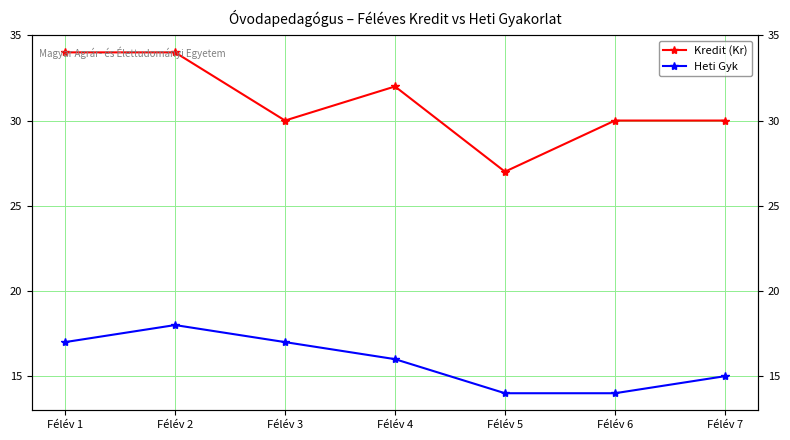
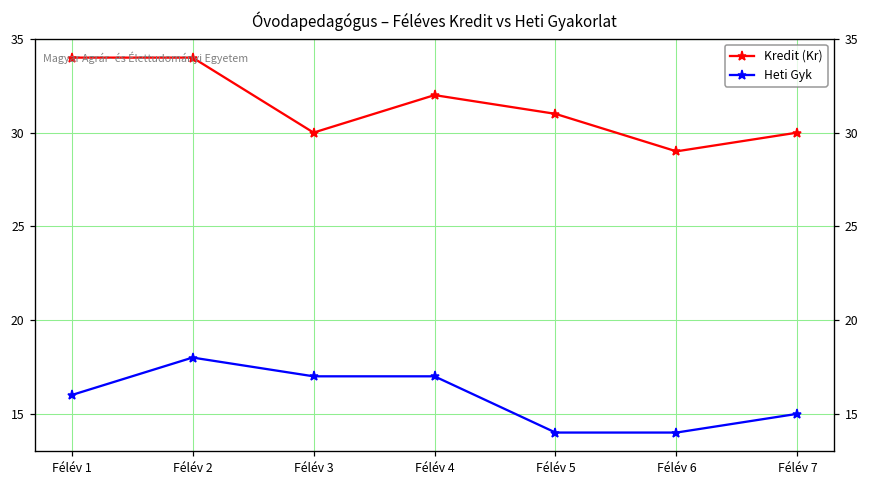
  {
    "Kredit (Kr)": {
      "Félév 1": 34,
      "Félév 2": 34,
      "Félév 3": 30,
      "Félév 4": 32,
-     "Félév 5": 27,
-     "Félév 6": 30,
+     "Félév 5": 31,
+     "Félév 6": 29,
      "Félév 7": 30
    },
    "Heti Gyk": {
-     "Félév 1": 17,
+     "Félév 1": 16,
      "Félév 2": 18,
      "Félév 3": 17,
-     "Félév 4": 16,
+     "Félév 4": 17,
      "Félév 5": 14,
      "Félév 6": 14,
      "Félév 7": 15
    }
  }
